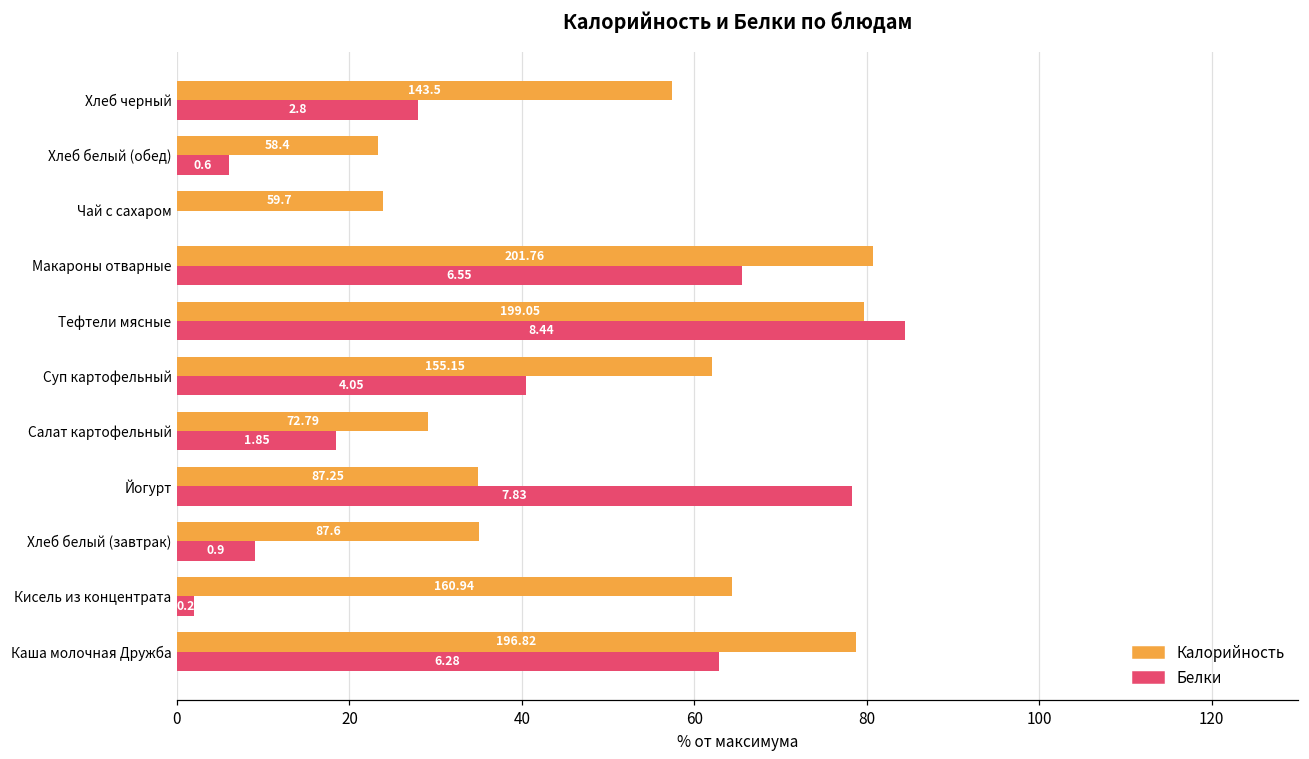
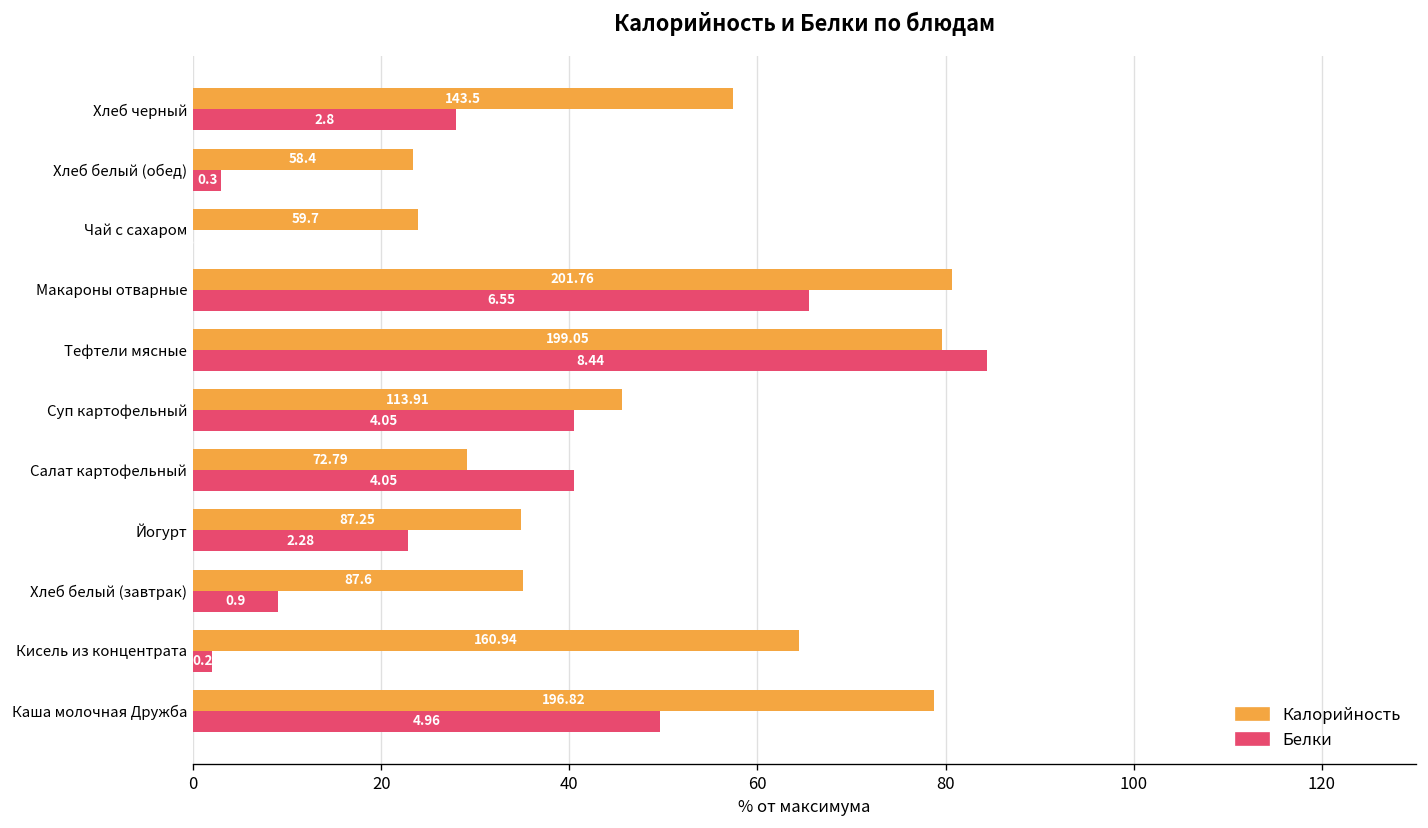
  {
    "Калорийность": {
-     "Суп картофельный": 155.15
+     "Суп картофельный": 113.91
    },
    "Белки": {
-     "Хлеб белый (обед)": 0.6,
-     "Салат картофельный": 1.85,
-     "Йогурт": 7.83,
-     "Каша молочная Дружба": 6.28
+     "Хлеб белый (обед)": 0.3,
+     "Салат картофельный": 4.05,
+     "Йогурт": 2.28,
+     "Каша молочная Дружба": 4.96
    }
  }
